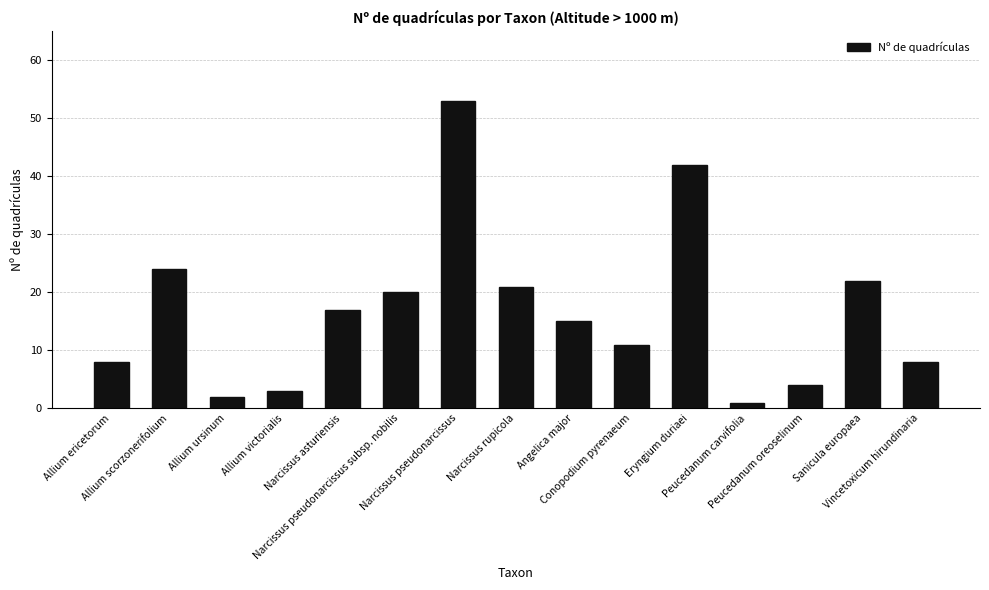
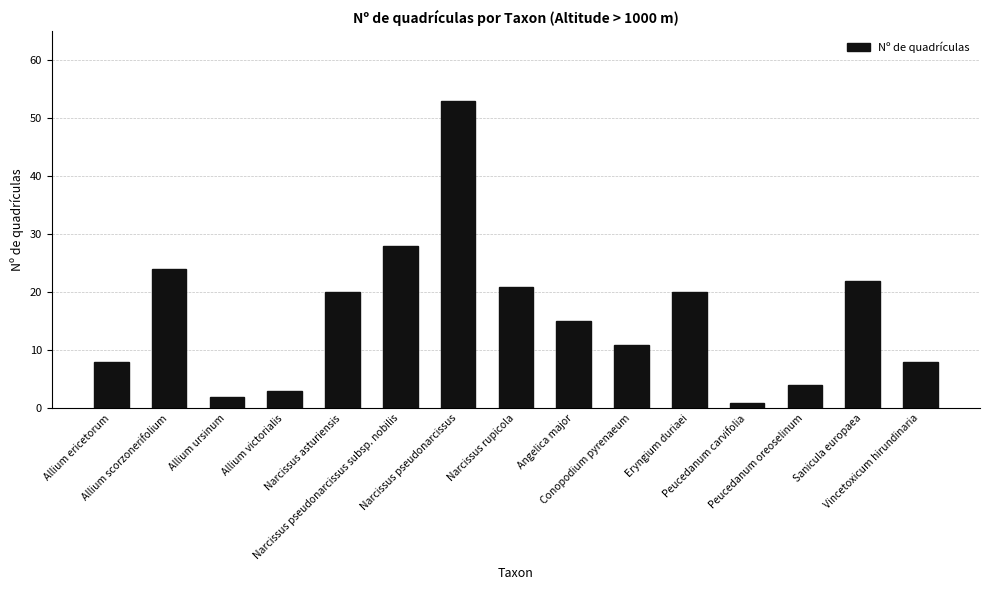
  {
    "Allium ericetorum": 8,
    "Allium scorzonerifolium": 24,
    "Allium ursinum": 2,
    "Allium victorialis": 3,
-   "Narcissus asturiensis": 17,
-   "Narcissus pseudonarcissus subsp. nobilis": 20,
+   "Narcissus asturiensis": 20,
+   "Narcissus pseudonarcissus subsp. nobilis": 28,
    "Narcissus pseudonarcissus": 53,
    "Narcissus rupicola": 21,
    "Angelica major": 15,
    "Conopodium pyrenaeum": 11,
-   "Eryngium duriaei": 42,
+   "Eryngium duriaei": 20,
    "Peucedanum carvifolia": 1,
    "Peucedanum oreoselinum": 4,
    "Sanicula europaea": 22,
    "Vincetoxicum hirundinaria": 8
  }
